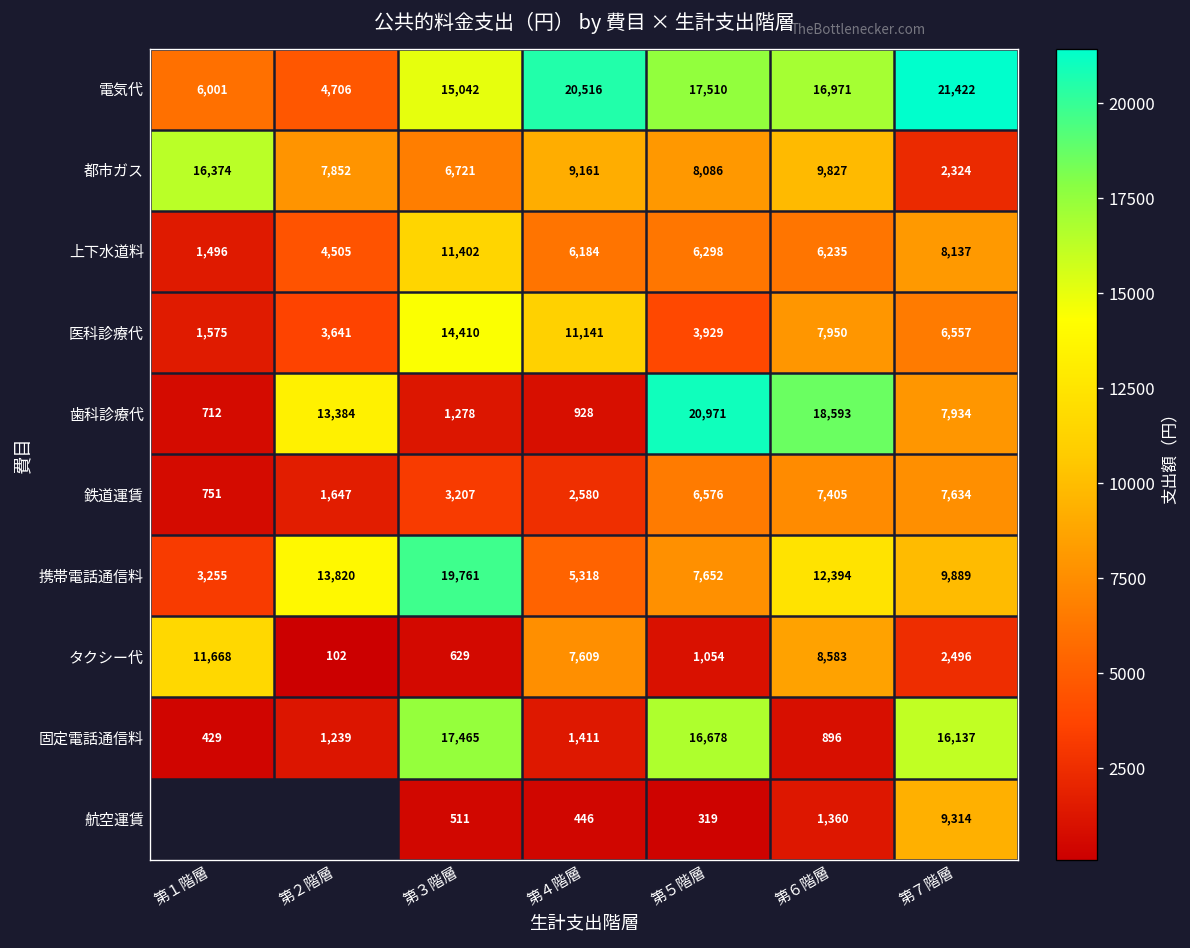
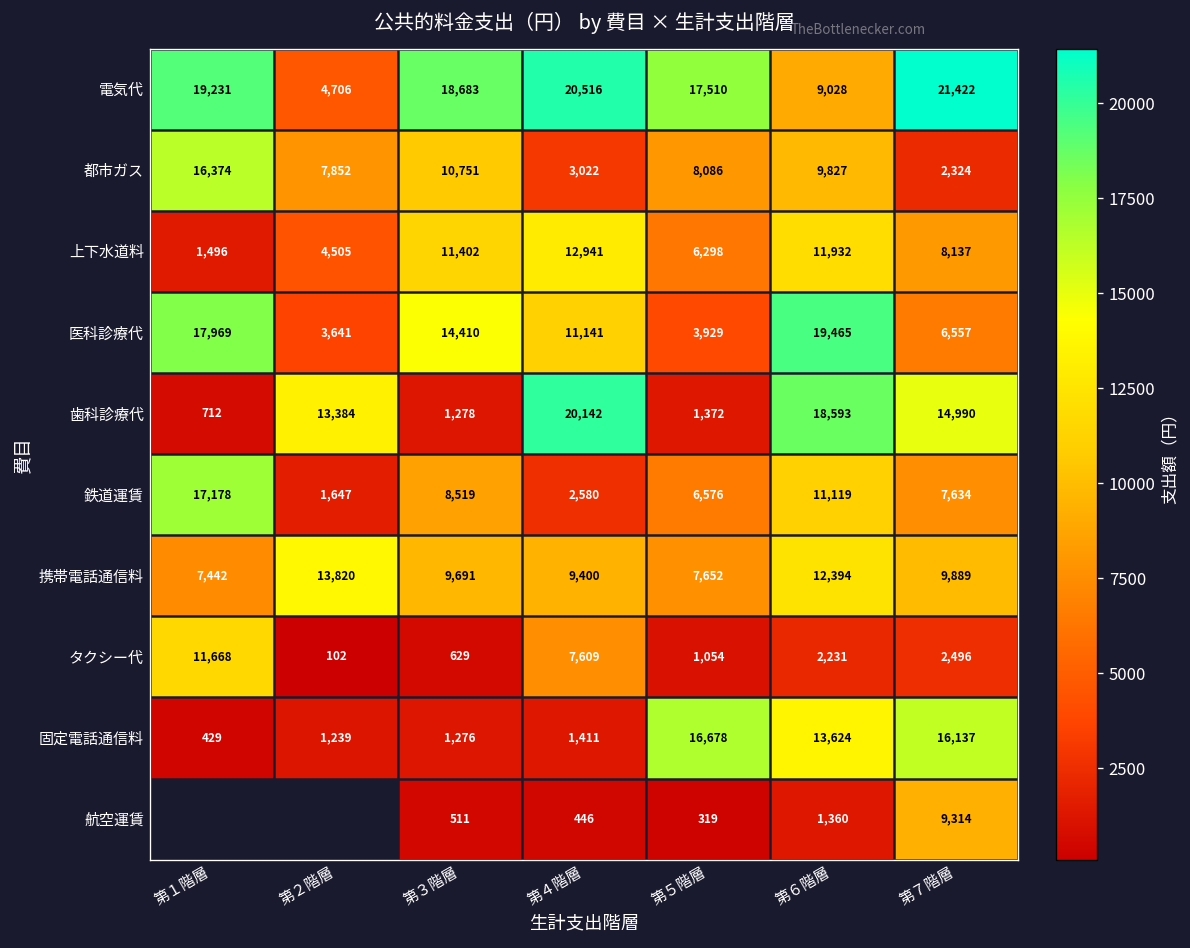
  {
    "電気代": {
-     "第１階層": "6,001",
+     "第１階層": "19,231",
      "第２階層": "4,706",
-     "第３階層": "15,042",
+     "第３階層": "18,683",
      "第４階層": "20,516",
      "第５階層": "17,510",
-     "第６階層": "16,971",
+     "第６階層": "9,028",
      "第７階層": "21,422"
    },
    "都市ガス": {
      "第１階層": "16,374",
      "第２階層": "7,852",
-     "第３階層": "6,721",
-     "第４階層": "9,161",
+     "第３階層": "10,751",
+     "第４階層": "3,022",
      "第５階層": "8,086",
      "第６階層": "9,827",
      "第７階層": "2,324"
    },
    "上下水道料": {
      "第１階層": "1,496",
      "第２階層": "4,505",
      "第３階層": "11,402",
-     "第４階層": "6,184",
+     "第４階層": "12,941",
      "第５階層": "6,298",
-     "第６階層": "6,235",
+     "第６階層": "11,932",
      "第７階層": "8,137"
    },
    "医科診療代": {
-     "第１階層": "1,575",
+     "第１階層": "17,969",
      "第２階層": "3,641",
      "第３階層": "14,410",
      "第４階層": "11,141",
      "第５階層": "3,929",
-     "第６階層": "7,950",
+     "第６階層": "19,465",
      "第７階層": "6,557"
    },
    "歯科診療代": {
      "第１階層": "712",
      "第２階層": "13,384",
      "第３階層": "1,278",
-     "第４階層": "928",
-     "第５階層": "20,971",
+     "第４階層": "20,142",
+     "第５階層": "1,372",
      "第６階層": "18,593",
-     "第７階層": "7,934"
+     "第７階層": "14,990"
    },
    "鉄道運賃": {
-     "第１階層": "751",
+     "第１階層": "17,178",
      "第２階層": "1,647",
-     "第３階層": "3,207",
+     "第３階層": "8,519",
      "第４階層": "2,580",
      "第５階層": "6,576",
-     "第６階層": "7,405",
+     "第６階層": "11,119",
      "第７階層": "7,634"
    },
    "携帯電話通信料": {
-     "第１階層": "3,255",
+     "第１階層": "7,442",
      "第２階層": "13,820",
-     "第３階層": "19,761",
-     "第４階層": "5,318",
+     "第３階層": "9,691",
+     "第４階層": "9,400",
      "第５階層": "7,652",
      "第６階層": "12,394",
      "第７階層": "9,889"
    },
    "タクシー代": {
      "第１階層": "11,668",
      "第２階層": "102",
      "第３階層": "629",
      "第４階層": "7,609",
      "第５階層": "1,054",
-     "第６階層": "8,583",
+     "第６階層": "2,231",
      "第７階層": "2,496"
    },
    "固定電話通信料": {
      "第１階層": "429",
      "第２階層": "1,239",
-     "第３階層": "17,465",
+     "第３階層": "1,276",
      "第４階層": "1,411",
      "第５階層": "16,678",
-     "第６階層": "896",
+     "第６階層": "13,624",
      "第７階層": "16,137"
    },
    "航空運賃": {
      "第３階層": "511",
      "第４階層": "446",
      "第５階層": "319",
      "第６階層": "1,360",
      "第７階層": "9,314"
    }
  }
